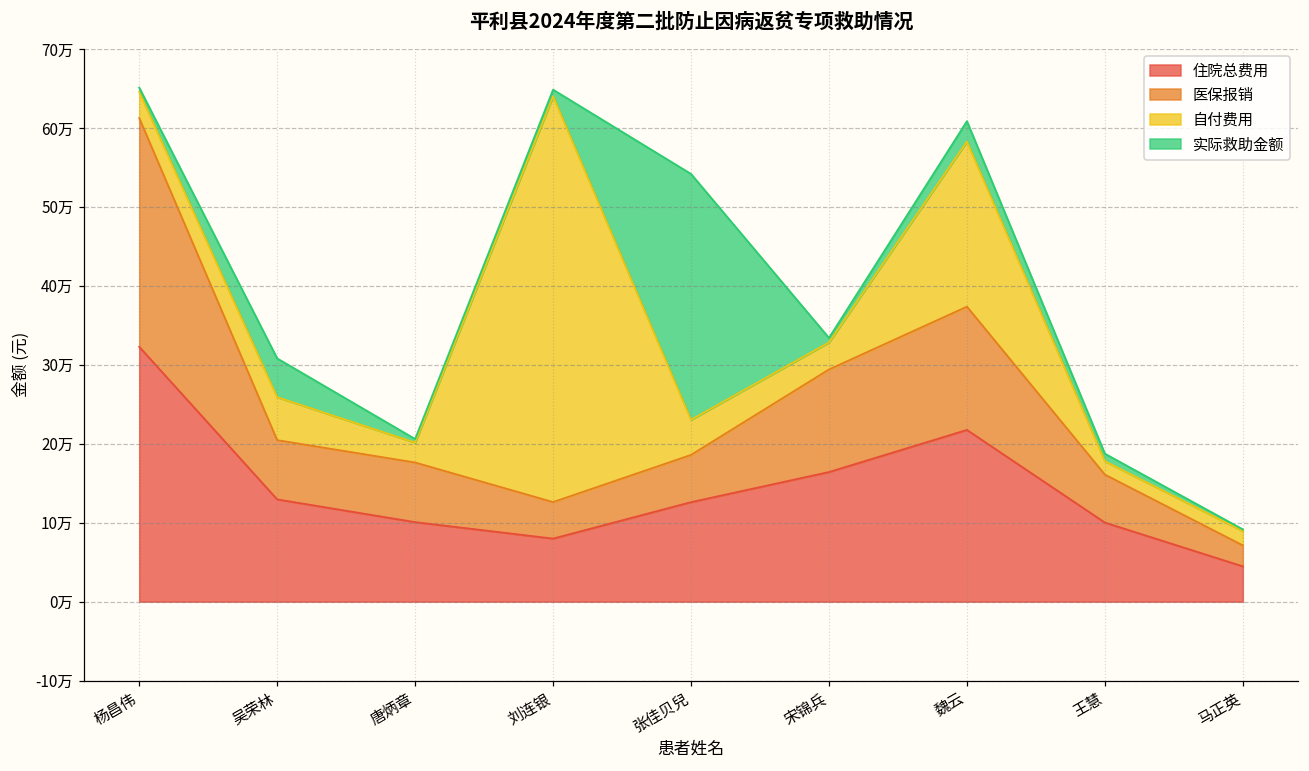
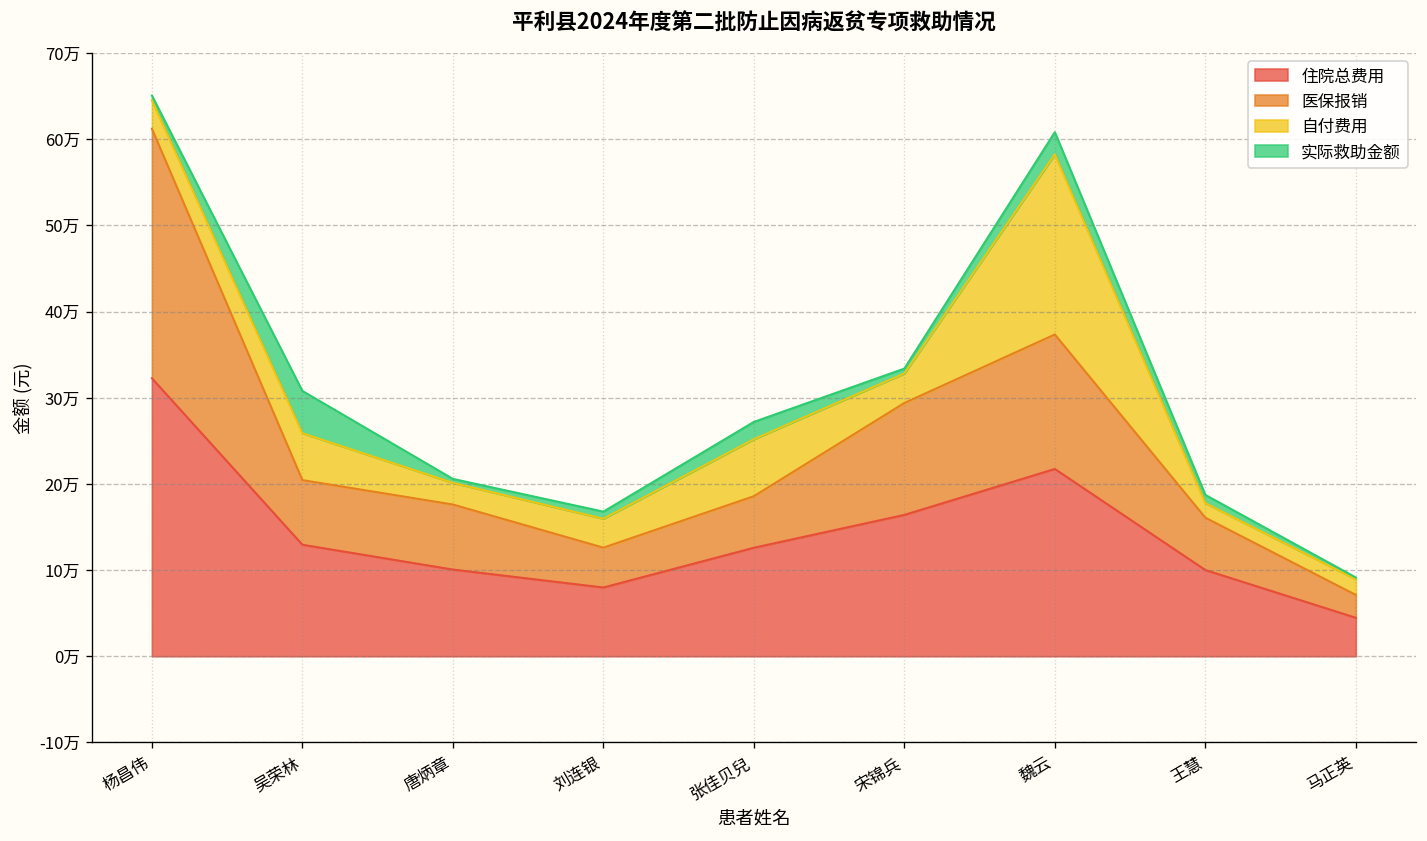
  {
    "自付费用": {
      "杨昌伟": "3万",
      "吴荣林": "5万",
      "唐炳章": "3万",
-     "刘连银": "51万",
-     "张佳贝兒": "4万",
+     "刘连银": "3万",
+     "张佳贝兒": "7万",
      "宋锦兵": "3万",
      "魏云": "21万",
      "王慧": "2万"
    },
    "实际救助金额": {
      "杨昌伟": "1万",
      "吴荣林": "5万",
      "唐炳章": "0万",
      "刘连银": "1万",
-     "张佳贝兒": "31万",
+     "张佳贝兒": "2万",
      "宋锦兵": "1万",
      "魏云": "3万",
      "王慧": "1万"
    }
  }
